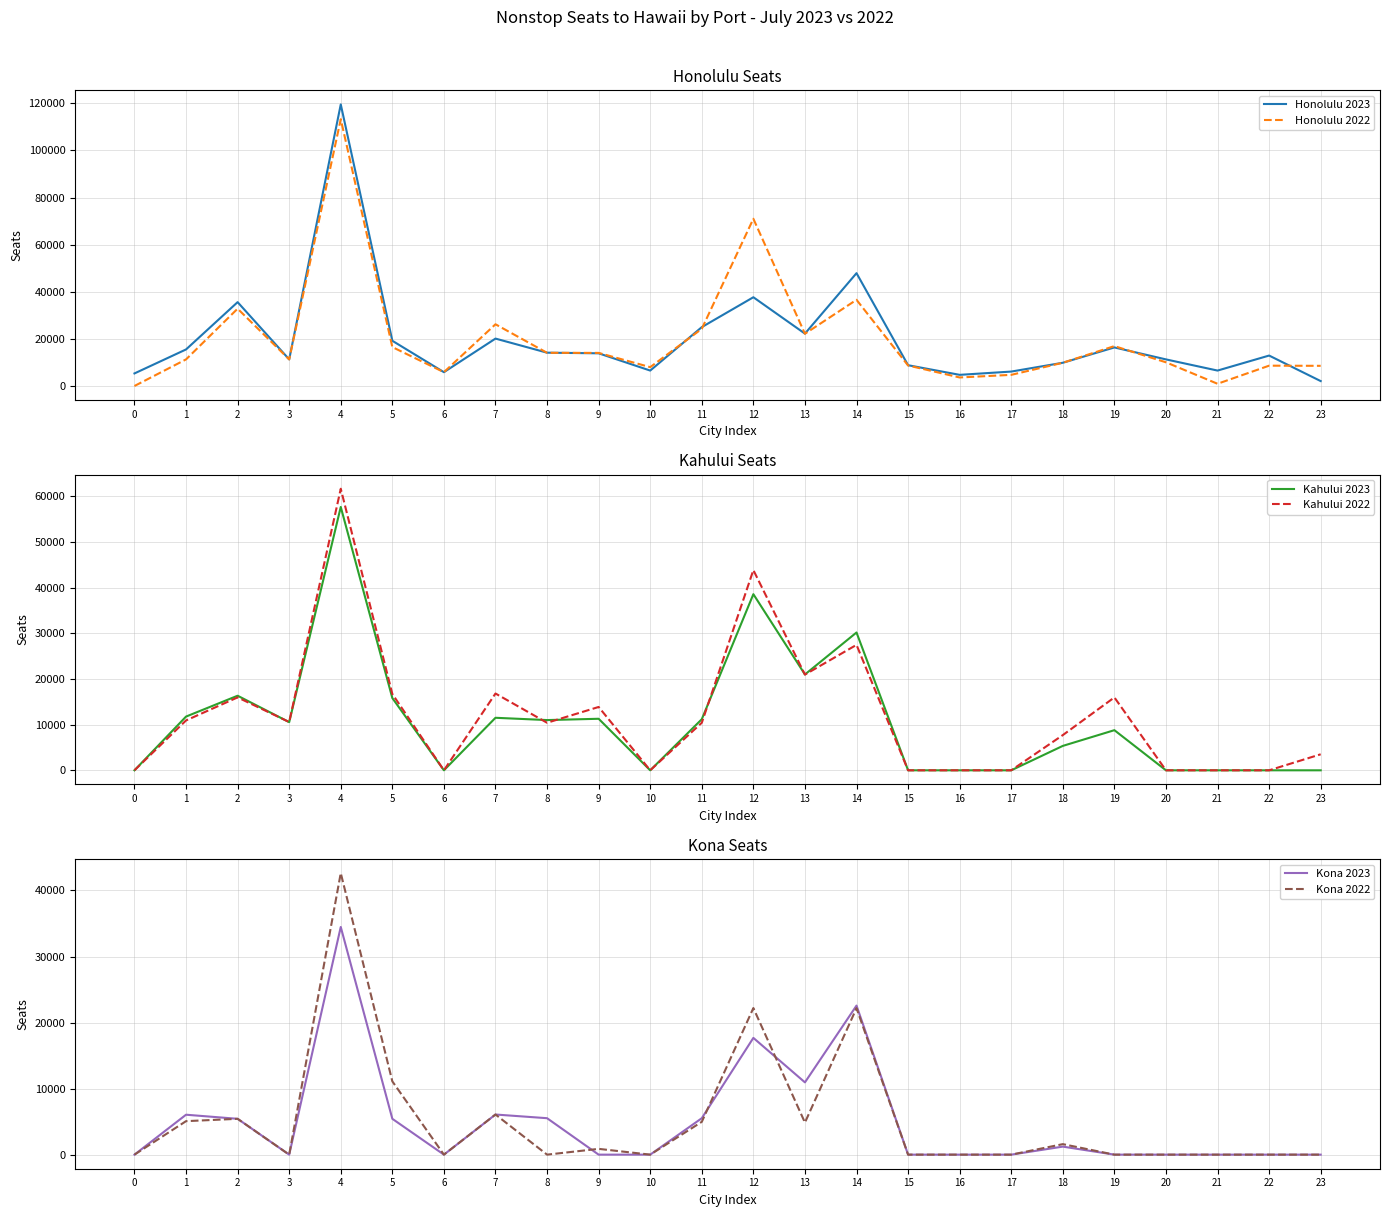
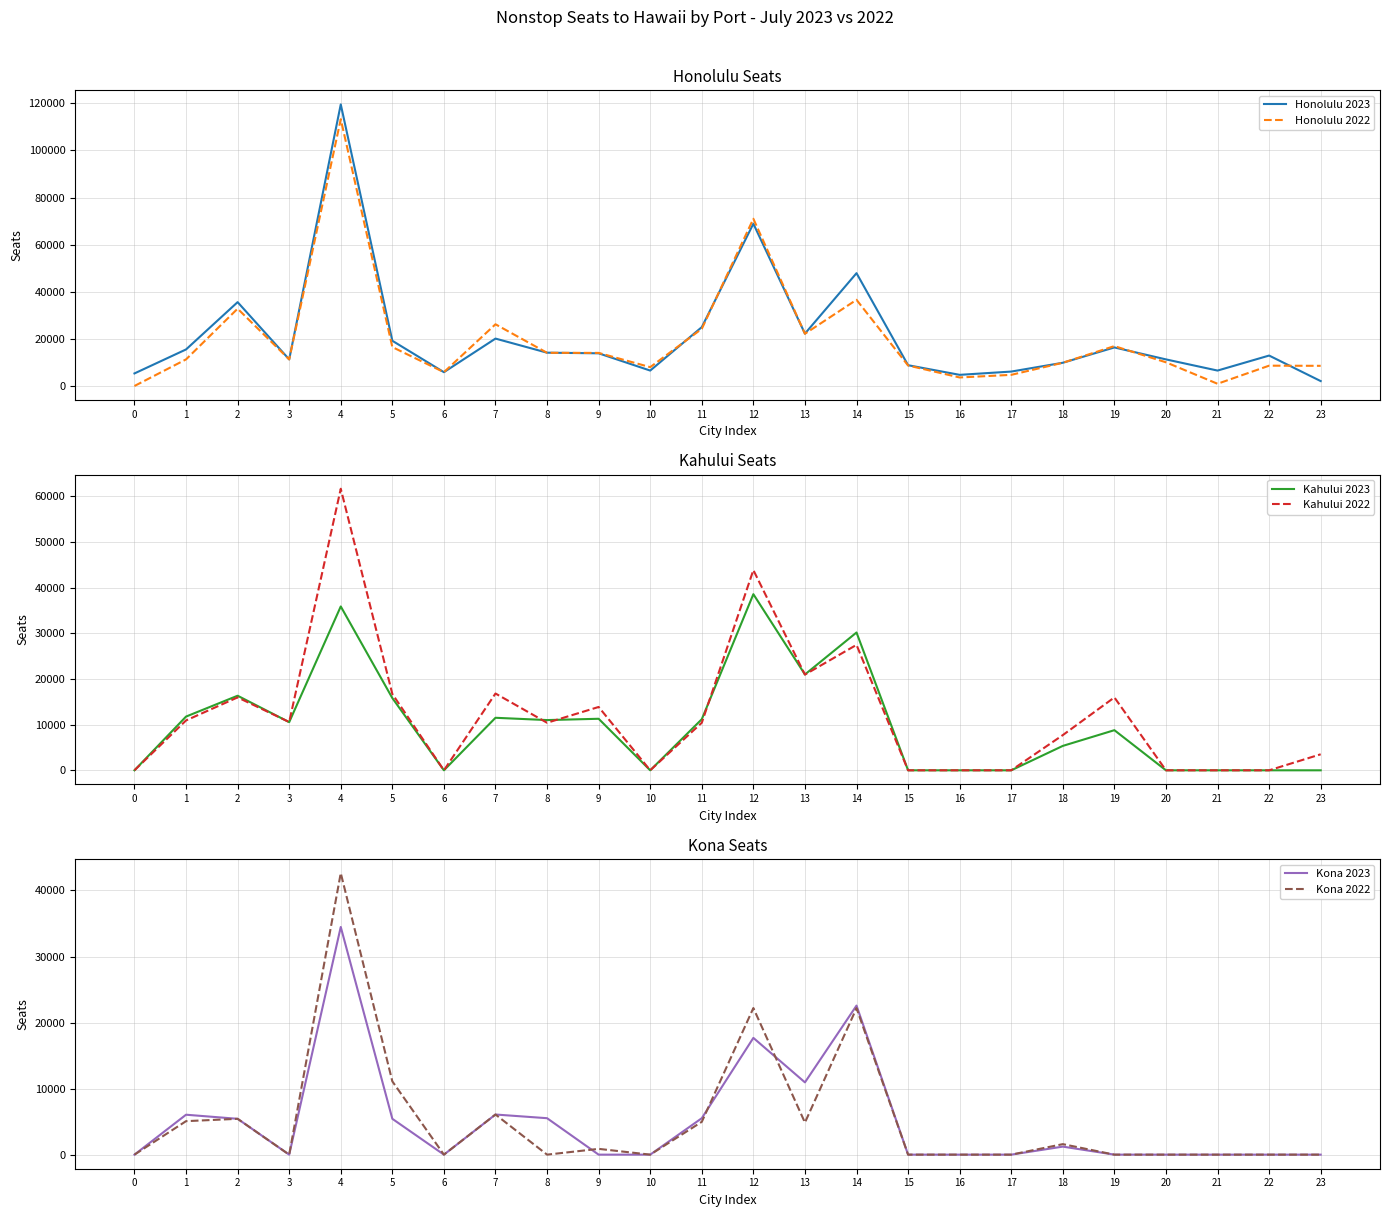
  {
    "Honolulu Seats": {
      "Honolulu 2023": {
        "0": 5000,
        "1": 16000,
        "2": 36000,
        "4": 120000,
        "5": 19000,
        "7": 20000,
        "10": 7000,
-       "12": 38000,
+       "12": 69000,
        "14": 48000,
        "16": 5000,
        "17": 6000,
        "20": 11000,
        "21": 7000,
        "22": 13000,
        "23": 2000
      },
      "Honolulu 2022": {
        "0": 0,
        "1": 11000,
        "2": 33000,
        "4": 113000,
        "5": 17000,
        "7": 26000,
        "10": 8000,
        "12": 71000,
        "14": 37000,
        "16": 4000,
        "17": 5000,
        "20": 10000,
        "21": 1000,
        "22": 9000,
        "23": 9000
      }
    },
    "Kahului Seats": {
      "Kahului 2023": {
        "1": 12000,
-       "4": 58000,
+       "4": 36000,
        "5": 16000,
        "7": 12000,
        "8": 11000,
        "9": 11000,
        "11": 11000,
        "12": 39000,
        "14": 30000,
        "18": 5000,
        "19": 9000,
        "23": 0
      },
      "Kahului 2022": {
        "1": 11000,
        "4": 62000,
        "5": 17000,
        "7": 17000,
        "8": 10000,
        "9": 14000,
        "11": 10000,
        "12": 44000,
        "14": 27000,
        "18": 8000,
        "19": 16000,
        "23": 4000
      }
    },
    "Kona Seats": {
      "Kona 2023": {
        "1": 6000,
        "4": 34000,
        "5": 5000,
        "8": 6000,
        "9": 0,
        "11": 6000,
        "12": 18000,
        "13": 11000,
        "14": 23000
      },
      "Kona 2022": {
        "1": 5000,
        "4": 43000,
        "5": 11000,
        "8": 0,
        "9": 1000,
        "11": 5000,
        "12": 22000,
        "13": 5000,
        "14": 22000
      }
    }
  }
